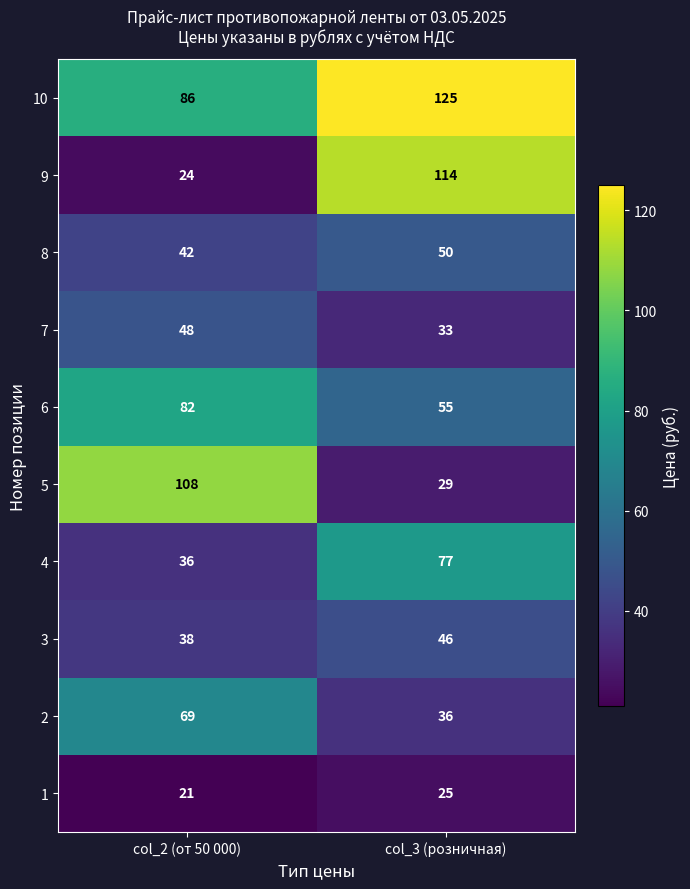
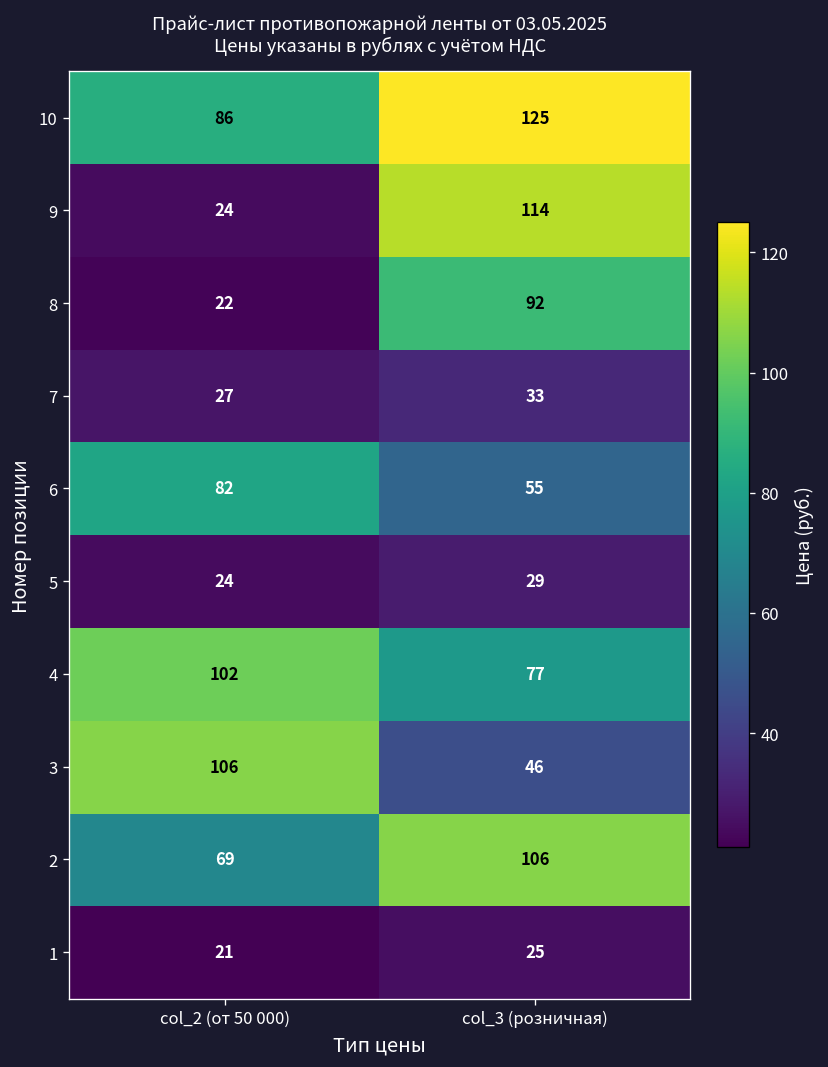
  {
    "10": {
      "col_2 (от 50 000)": 86,
      "col_3 (розничная)": 125
    },
    "9": {
      "col_2 (от 50 000)": 24,
      "col_3 (розничная)": 114
    },
    "8": {
-     "col_2 (от 50 000)": 42,
-     "col_3 (розничная)": 50
+     "col_2 (от 50 000)": 22,
+     "col_3 (розничная)": 92
    },
    "7": {
-     "col_2 (от 50 000)": 48,
+     "col_2 (от 50 000)": 27,
      "col_3 (розничная)": 33
    },
    "6": {
      "col_2 (от 50 000)": 82,
      "col_3 (розничная)": 55
    },
    "5": {
-     "col_2 (от 50 000)": 108,
+     "col_2 (от 50 000)": 24,
      "col_3 (розничная)": 29
    },
    "4": {
-     "col_2 (от 50 000)": 36,
+     "col_2 (от 50 000)": 102,
      "col_3 (розничная)": 77
    },
    "3": {
-     "col_2 (от 50 000)": 38,
+     "col_2 (от 50 000)": 106,
      "col_3 (розничная)": 46
    },
    "2": {
      "col_2 (от 50 000)": 69,
-     "col_3 (розничная)": 36
+     "col_3 (розничная)": 106
    },
    "1": {
      "col_2 (от 50 000)": 21,
      "col_3 (розничная)": 25
    }
  }
